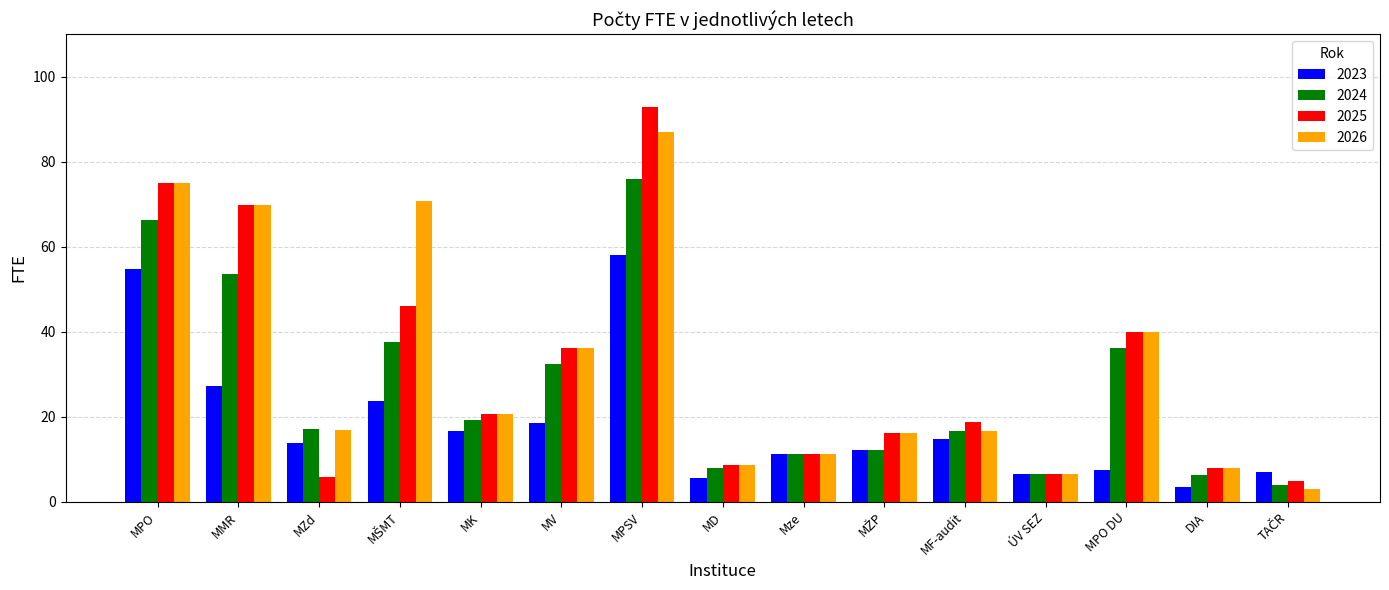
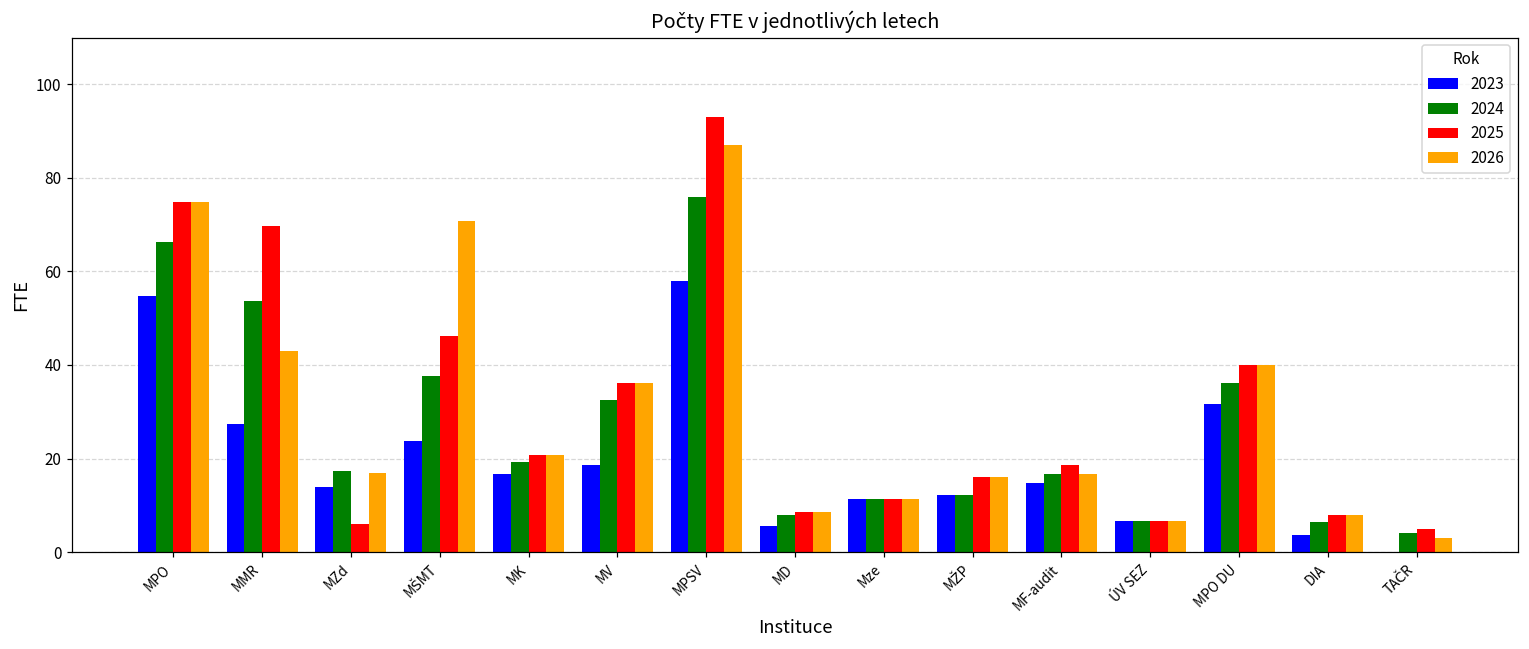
  {
    "2023": {
      "MPO": 55,
      "MMR": 27,
      "MZd": 14,
      "MŠMT": 24,
      "MK": 17,
      "MV": 19,
      "MPSV": 58,
      "MD": 6,
      "Mze": 11,
      "MŽP": 12,
      "MF-audit": 15,
      "ÚV SEZ": 7,
-     "MPO DU": 8,
+     "MPO DU": 32,
      "DIA": 4,
-     "TAČR": 7
+     "TAČR": 0
    },
    "2024": {
      "MPO": 66,
      "MMR": 54,
      "MZd": 17,
      "MŠMT": 38,
      "MK": 19,
      "MV": 32,
      "MPSV": 76,
      "MD": 8,
      "Mze": 11,
      "MŽP": 12,
      "MF-audit": 17,
      "ÚV SEZ": 7,
      "MPO DU": 36,
      "DIA": 6,
      "TAČR": 4
    },
    "2025": {
      "MPO": 75,
      "MMR": 70,
      "MZd": 6,
      "MŠMT": 46,
      "MK": 21,
      "MV": 36,
      "MPSV": 93,
      "MD": 9,
      "Mze": 11,
      "MŽP": 16,
      "MF-audit": 19,
      "ÚV SEZ": 7,
      "MPO DU": 40,
      "DIA": 8,
      "TAČR": 5
    },
    "2026": {
      "MPO": 75,
-     "MMR": 70,
+     "MMR": 43,
      "MZd": 17,
      "MŠMT": 71,
      "MK": 21,
      "MV": 36,
      "MPSV": 87,
      "MD": 9,
      "Mze": 11,
      "MŽP": 16,
      "MF-audit": 17,
      "ÚV SEZ": 7,
      "MPO DU": 40,
      "DIA": 8,
      "TAČR": 3
    }
  }
